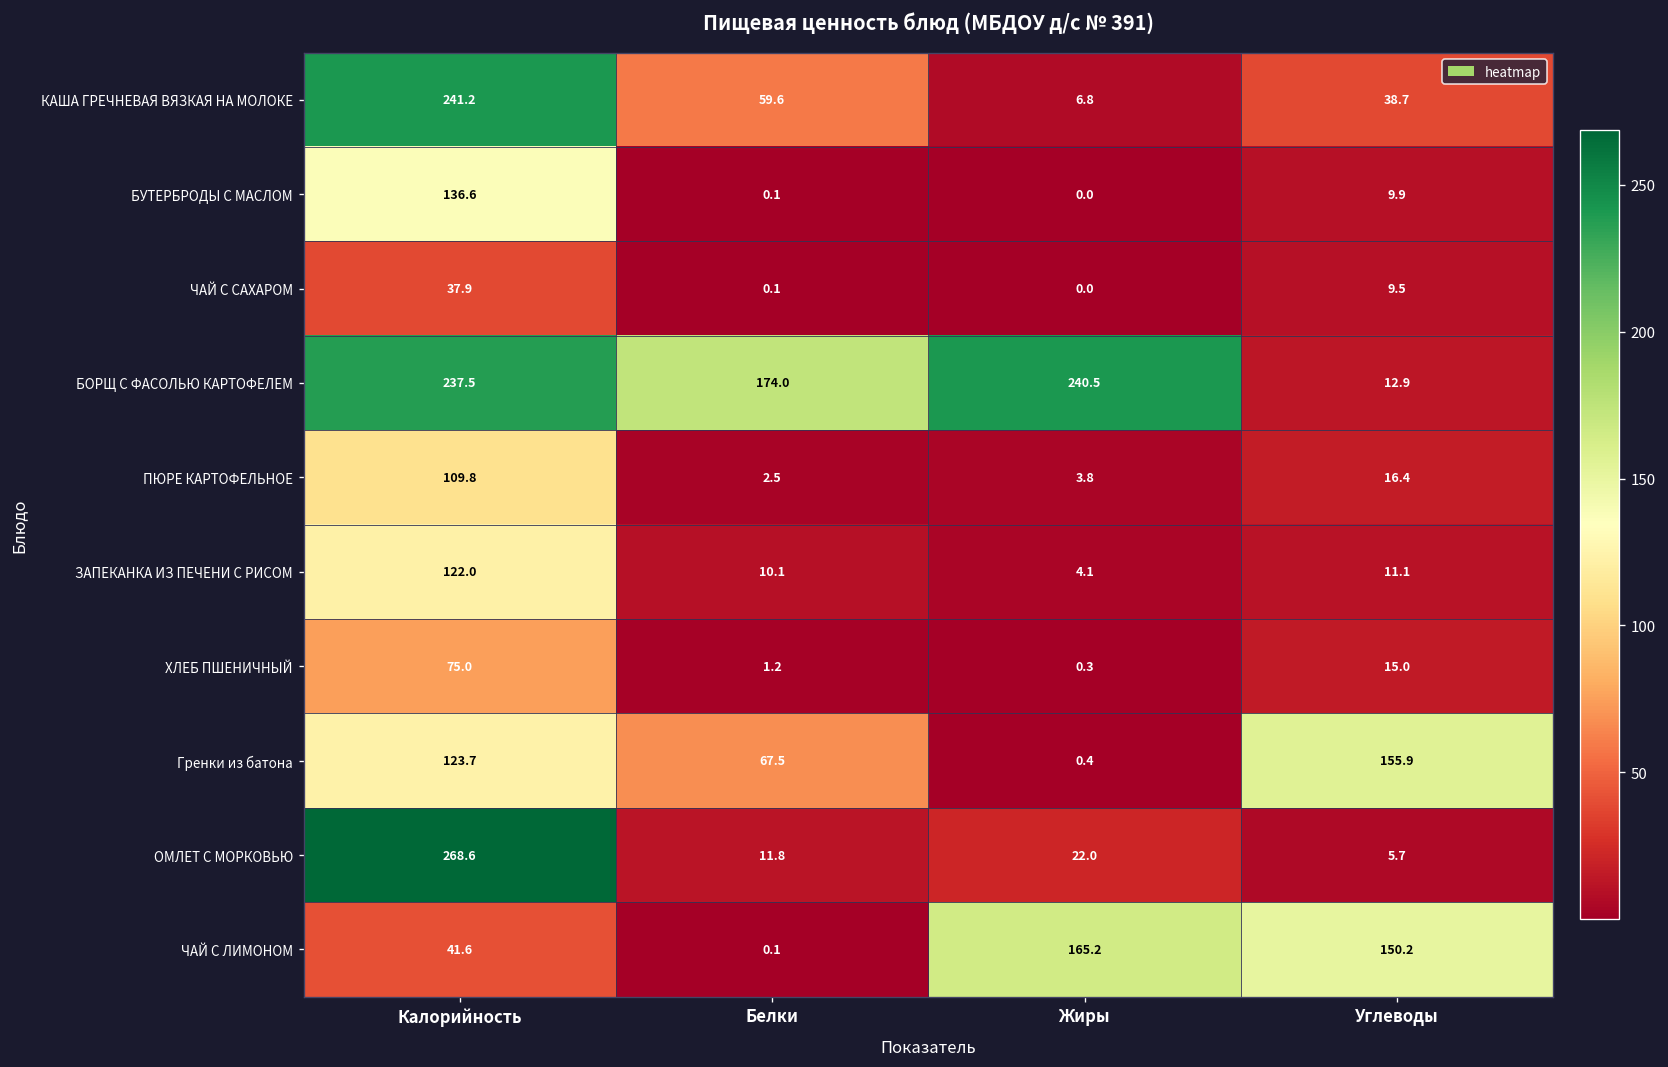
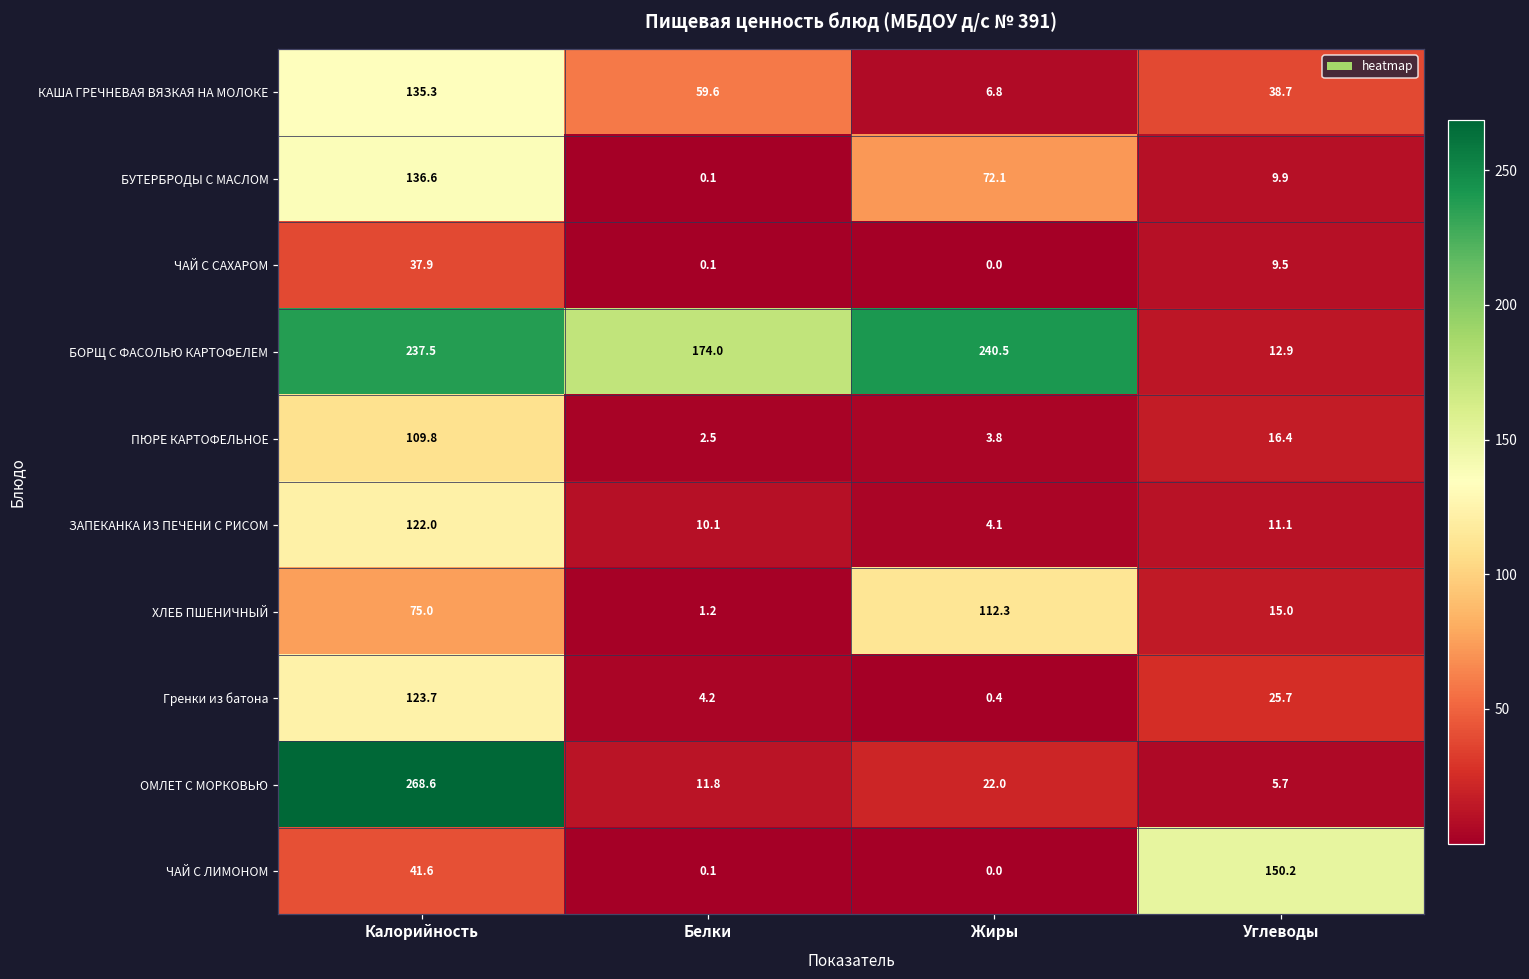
  {
    "КАША ГРЕЧНЕВАЯ ВЯЗКАЯ НА МОЛОКЕ": {
-     "Калорийность": 241.2,
+     "Калорийность": 135.3,
      "Белки": 59.6,
      "Жиры": 6.8,
      "Углеводы": 38.7
    },
    "БУТЕРБРОДЫ С МАСЛОМ": {
      "Калорийность": 136.6,
      "Белки": 0.1,
-     "Жиры": 0.0,
+     "Жиры": 72.1,
      "Углеводы": 9.9
    },
    "ЧАЙ С САХАРОМ": {
      "Калорийность": 37.9,
      "Белки": 0.1,
      "Жиры": 0.0,
      "Углеводы": 9.5
    },
    "БОРЩ С ФАСОЛЬЮ КАРТОФЕЛЕМ": {
      "Калорийность": 237.5,
      "Белки": 174.0,
      "Жиры": 240.5,
      "Углеводы": 12.9
    },
    "ПЮРЕ КАРТОФЕЛЬНОЕ": {
      "Калорийность": 109.8,
      "Белки": 2.5,
      "Жиры": 3.8,
      "Углеводы": 16.4
    },
    "ЗАПЕКАНКА ИЗ ПЕЧЕНИ С РИСОМ": {
      "Калорийность": 122.0,
      "Белки": 10.1,
      "Жиры": 4.1,
      "Углеводы": 11.1
    },
    "ХЛЕБ ПШЕНИЧНЫЙ": {
      "Калорийность": 75.0,
      "Белки": 1.2,
-     "Жиры": 0.3,
+     "Жиры": 112.3,
      "Углеводы": 15.0
    },
    "Гренки из батона": {
      "Калорийность": 123.7,
-     "Белки": 67.5,
+     "Белки": 4.2,
      "Жиры": 0.4,
-     "Углеводы": 155.9
+     "Углеводы": 25.7
    },
    "ОМЛЕТ С МОРКОВЬЮ": {
      "Калорийность": 268.6,
      "Белки": 11.8,
      "Жиры": 22.0,
      "Углеводы": 5.7
    },
    "ЧАЙ С ЛИМОНОМ": {
      "Калорийность": 41.6,
      "Белки": 0.1,
-     "Жиры": 165.2,
+     "Жиры": 0.0,
      "Углеводы": 150.2
    }
  }
